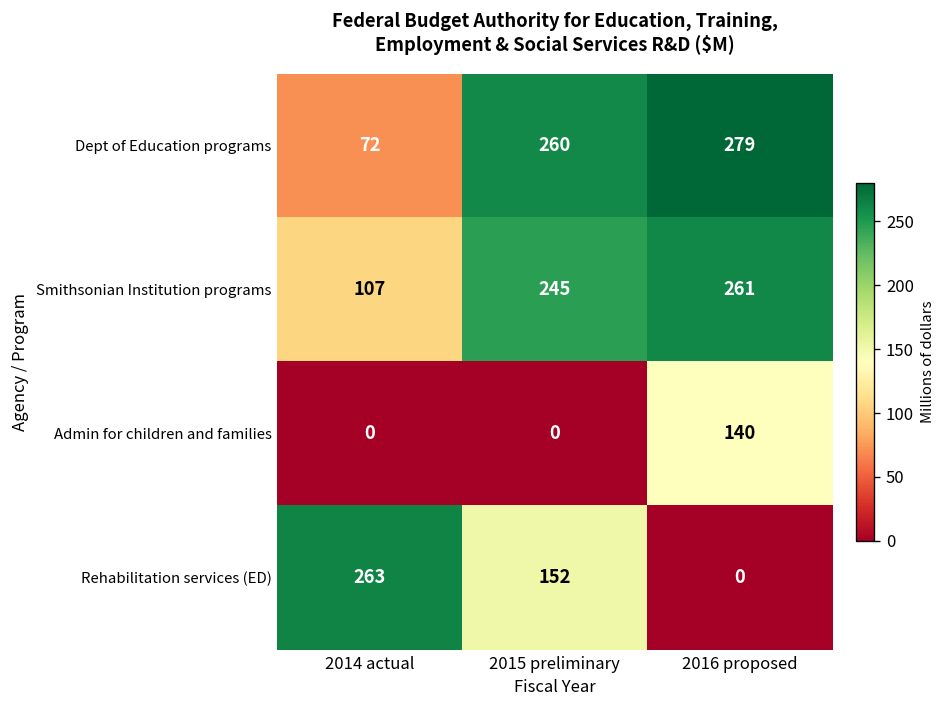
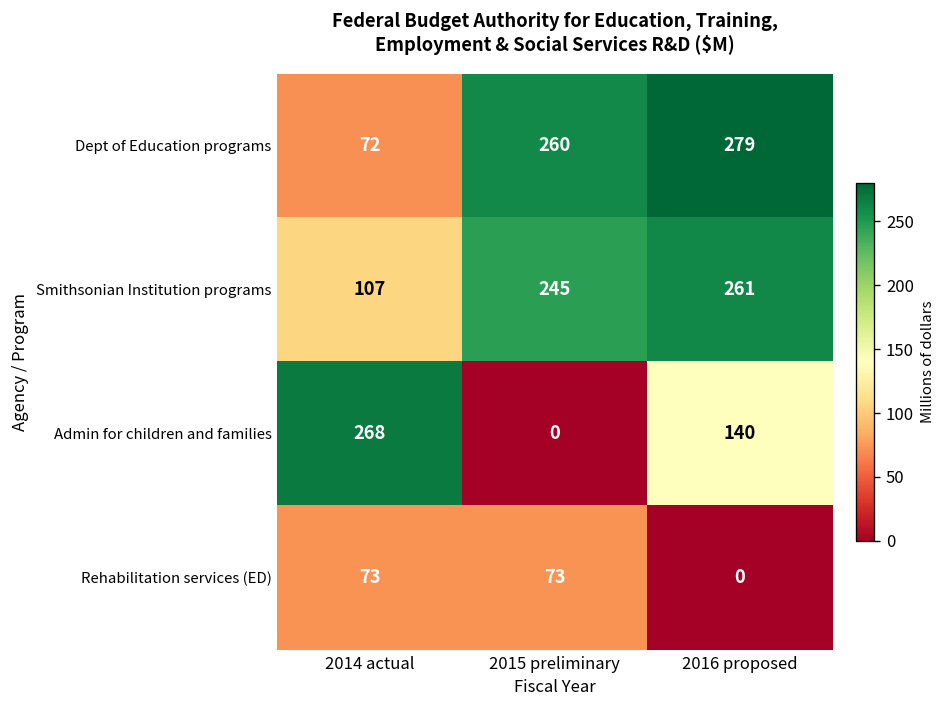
  {
    "Dept of Education programs": {
      "2014 actual": 72,
      "2015 preliminary": 260,
      "2016 proposed": 279
    },
    "Smithsonian Institution programs": {
      "2014 actual": 107,
      "2015 preliminary": 245,
      "2016 proposed": 261
    },
    "Admin for children and families": {
-     "2014 actual": 0,
+     "2014 actual": 268,
      "2015 preliminary": 0,
      "2016 proposed": 140
    },
    "Rehabilitation services (ED)": {
-     "2014 actual": 263,
-     "2015 preliminary": 152,
+     "2014 actual": 73,
+     "2015 preliminary": 73,
      "2016 proposed": 0
    }
  }
